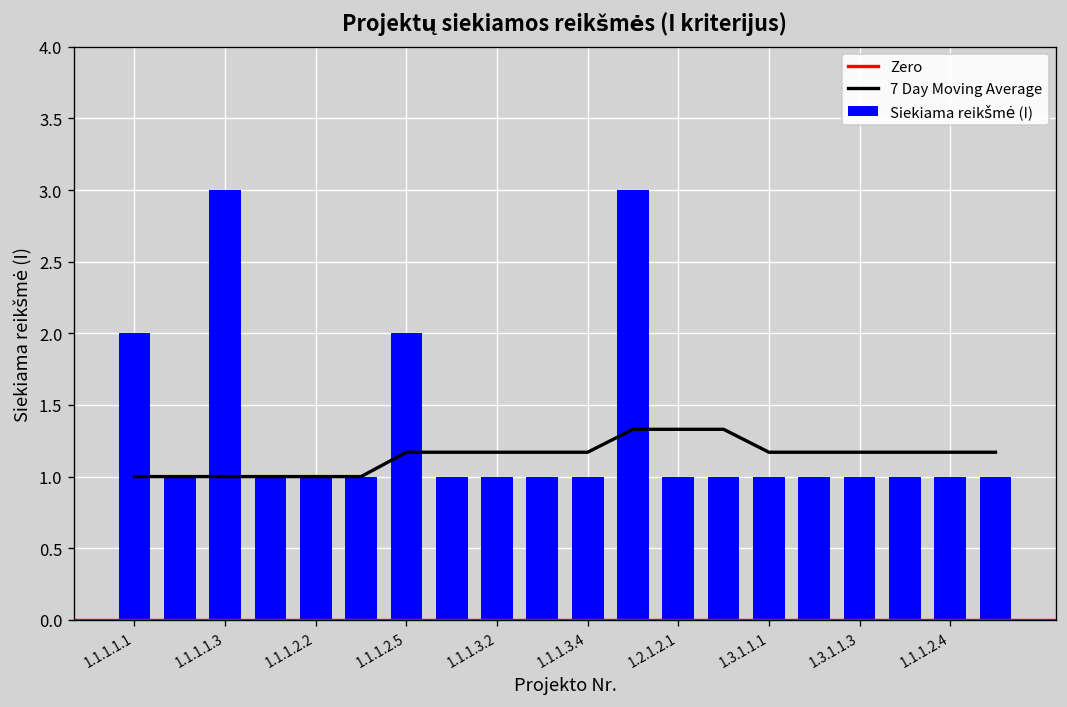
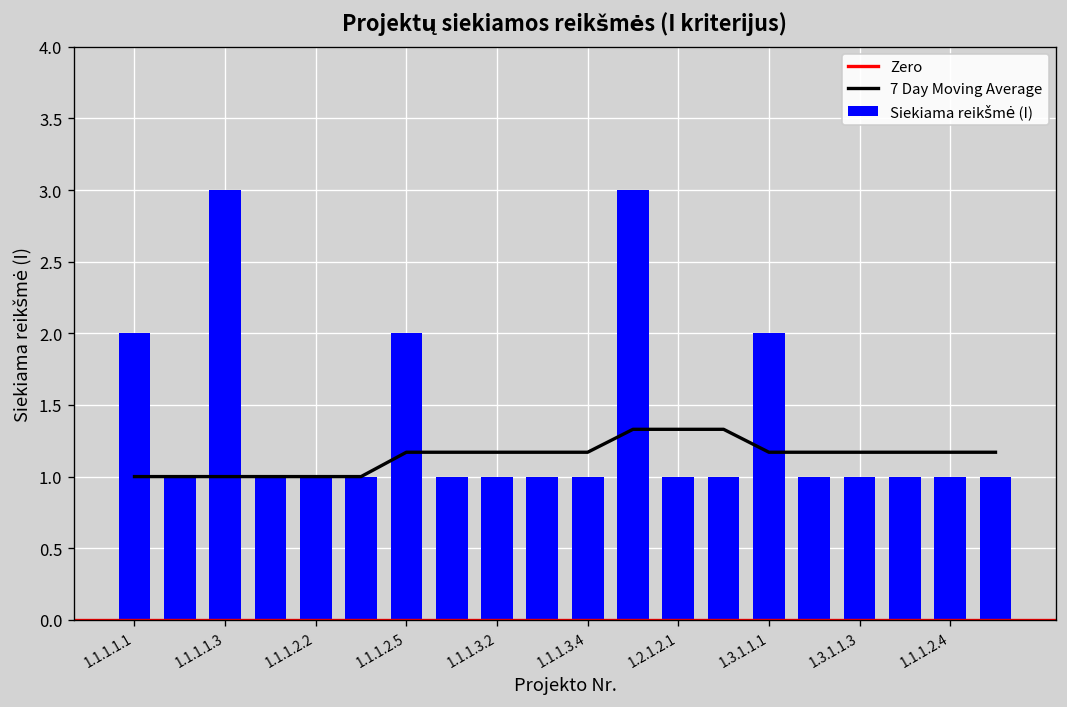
  {
    "Siekiama reikšmė (I)": {
      "1.1.1.1.1": 2,
      "1.1.1.1.3": 3,
      "1.1.1.2.2": 1,
      "1.1.1.2.5": 2,
      "1.1.1.3.2": 1,
      "1.1.1.3.4": 1,
      "1.2.1.2.1": 1,
-     "1.3.1.1.1": 1,
+     "1.3.1.1.1": 2,
      "1.3.1.1.3": 1,
      "1.1.1.2.4": 1
    },
    "7 Day Moving Average": {
      "1.1.1.1.1": 1,
      "1.1.1.1.3": 1,
      "1.1.1.2.2": 1,
      "1.1.1.2.5": 1.17,
      "1.1.1.3.2": 1.17,
      "1.1.1.3.4": 1.17,
      "1.2.1.2.1": 1.33,
      "1.3.1.1.1": 1.17,
      "1.3.1.1.3": 1.17,
      "1.1.1.2.4": 1.17
    }
  }
